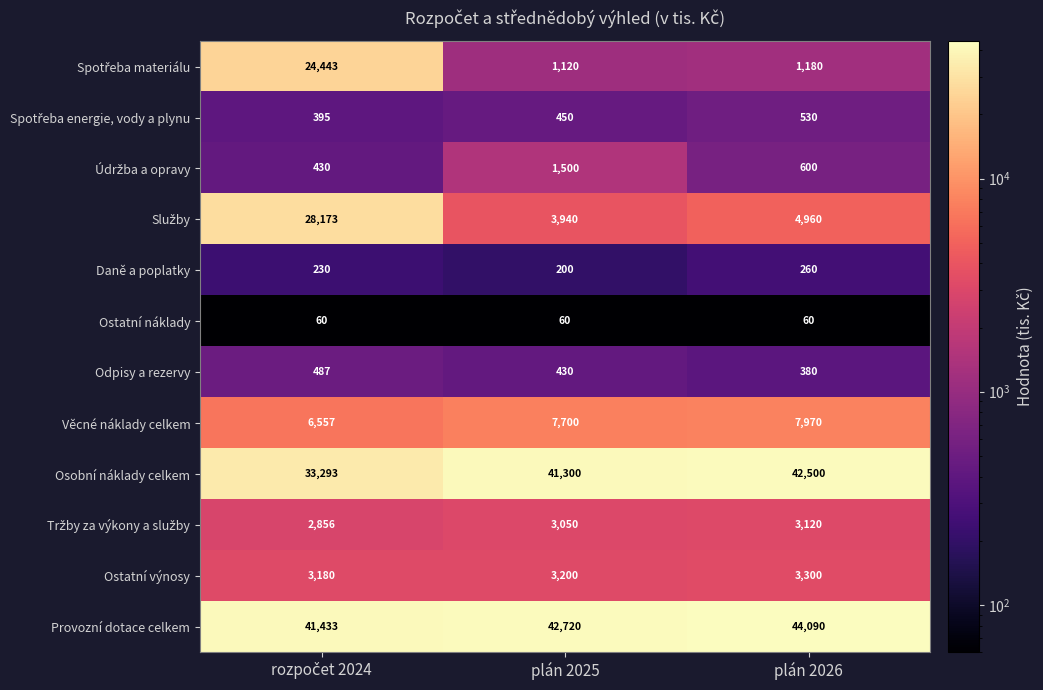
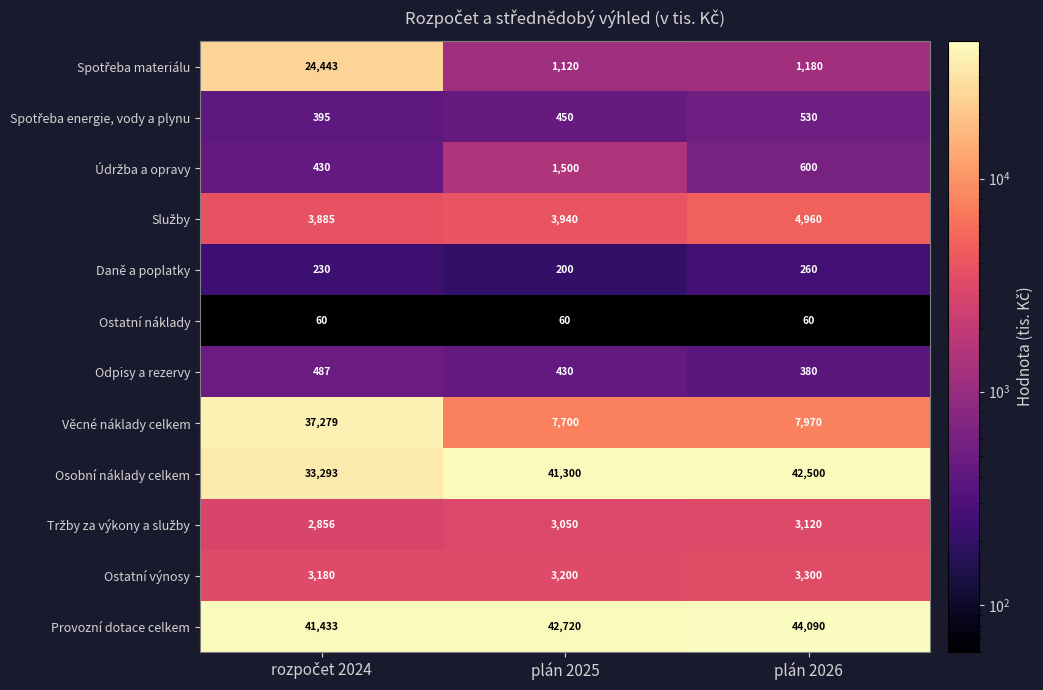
  {
    "Spotřeba materiálu": {
      "rozpočet 2024": "24,443",
      "plán 2025": "1,120",
      "plán 2026": "1,180"
    },
    "Spotřeba energie, vody a plynu": {
      "rozpočet 2024": "395",
      "plán 2025": "450",
      "plán 2026": "530"
    },
    "Údržba a opravy": {
      "rozpočet 2024": "430",
      "plán 2025": "1,500",
      "plán 2026": "600"
    },
    "Služby": {
-     "rozpočet 2024": "28,173",
+     "rozpočet 2024": "3,885",
      "plán 2025": "3,940",
      "plán 2026": "4,960"
    },
    "Daně a poplatky": {
      "rozpočet 2024": "230",
      "plán 2025": "200",
      "plán 2026": "260"
    },
    "Ostatní náklady": {
      "rozpočet 2024": "60",
      "plán 2025": "60",
      "plán 2026": "60"
    },
    "Odpisy a rezervy": {
      "rozpočet 2024": "487",
      "plán 2025": "430",
      "plán 2026": "380"
    },
    "Věcné náklady celkem": {
-     "rozpočet 2024": "6,557",
+     "rozpočet 2024": "37,279",
      "plán 2025": "7,700",
      "plán 2026": "7,970"
    },
    "Osobní náklady celkem": {
      "rozpočet 2024": "33,293",
      "plán 2025": "41,300",
      "plán 2026": "42,500"
    },
    "Tržby za výkony a služby": {
      "rozpočet 2024": "2,856",
      "plán 2025": "3,050",
      "plán 2026": "3,120"
    },
    "Ostatní výnosy": {
      "rozpočet 2024": "3,180",
      "plán 2025": "3,200",
      "plán 2026": "3,300"
    },
    "Provozní dotace celkem": {
      "rozpočet 2024": "41,433",
      "plán 2025": "42,720",
      "plán 2026": "44,090"
    }
  }
